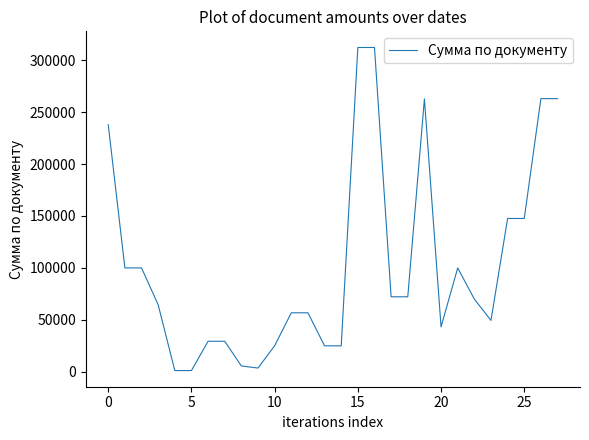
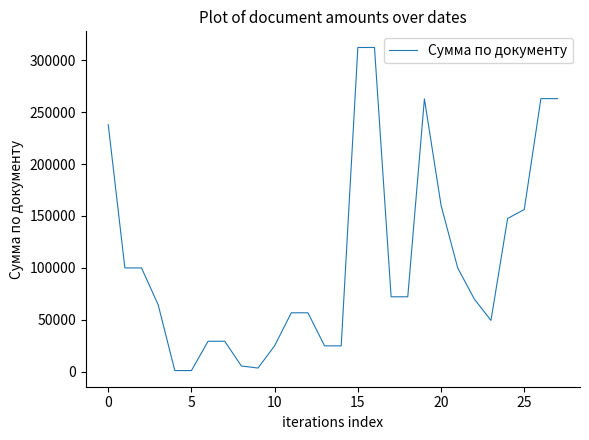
  {
    "0": 238000,
    "5": 1000,
    "10": 25000,
    "15": 312000,
-   "20": 43000,
-   "25": 148000
+   "20": 160000,
+   "25": 156000
  }
